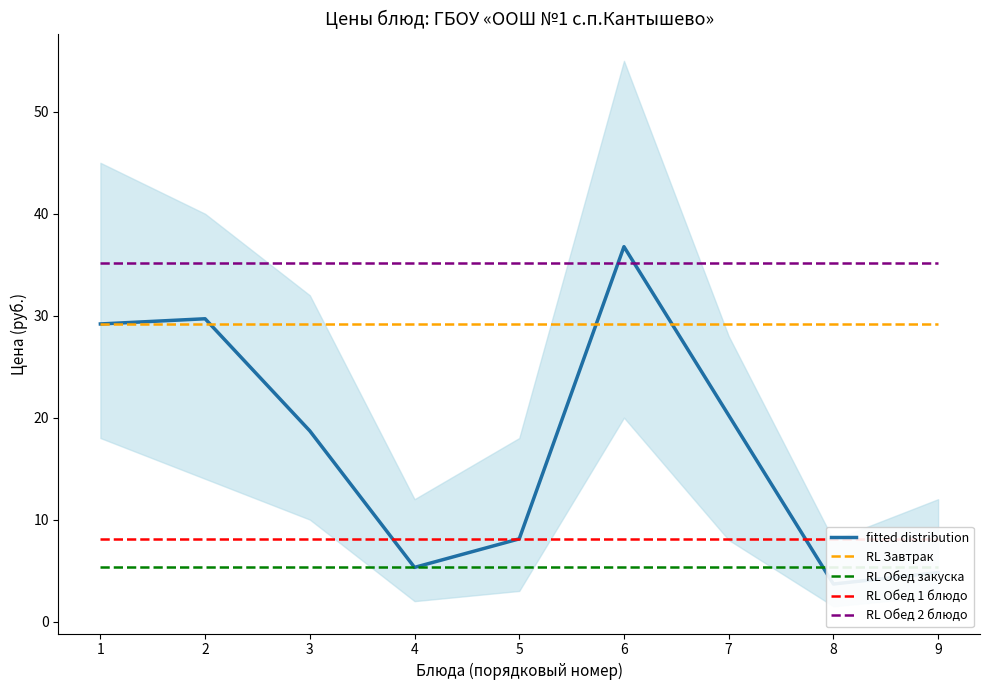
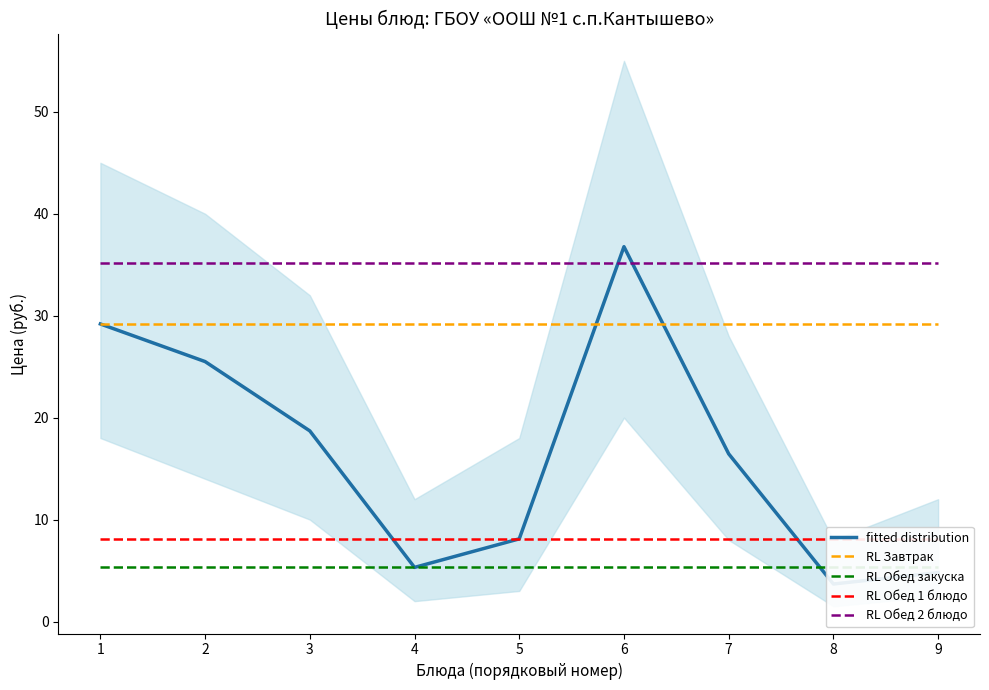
  {
    "fitted distribution": {
-     "2": 29.7,
+     "2": 25.5,
      "3": 18.7,
      "6": 36.8,
-     "7": 20.2
+     "7": 16.5
    },
    "RL Завтрак": {
      "2": 29.2,
      "3": 29.2,
      "4": 29.2,
      "5": 29.2,
      "6": 29.2,
      "7": 29.2,
      "8": 29.2,
      "9": 29.2
    },
    "RL Обед закуска": {
      "1": 5.3,
      "2": 5.3,
      "3": 5.3,
      "5": 5.3,
      "6": 5.3,
      "7": 5.3
    },
    "RL Обед 1 блюдо": {
      "1": 8.1,
      "2": 8.1,
      "3": 8.1,
      "4": 8.1,
      "6": 8.1,
      "7": 8.1
    },
    "RL Обед 2 блюдо": {
      "1": 35.2,
      "2": 35.2,
      "3": 35.2,
      "4": 35.2,
      "5": 35.2,
      "6": 35.2,
      "7": 35.2,
      "8": 35.2,
      "9": 35.2
    }
  }
